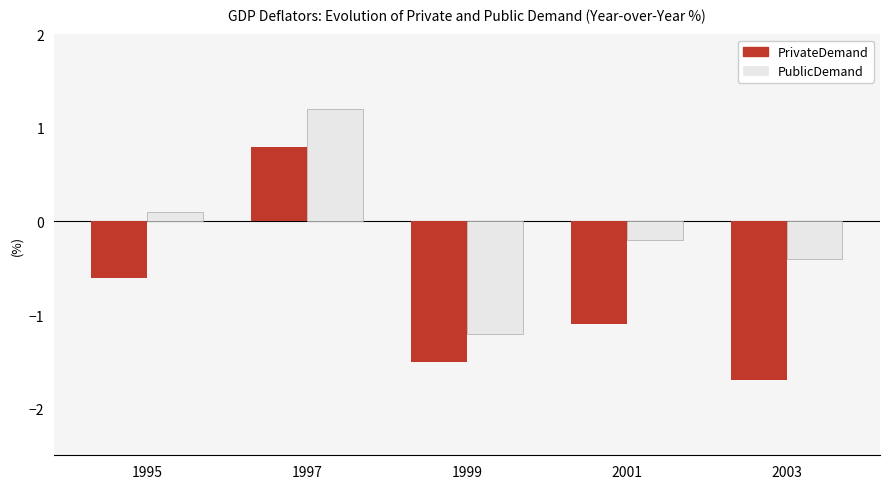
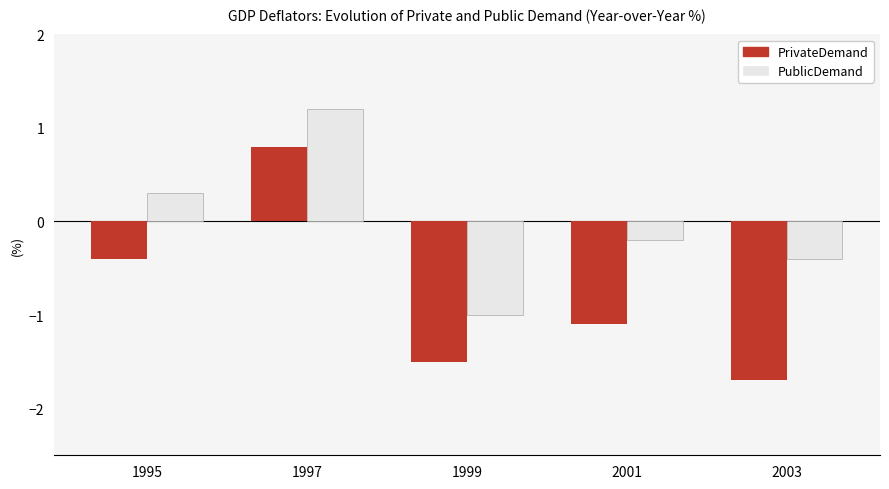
  {
    "PrivateDemand": {
-     "1995": -0.6,
+     "1995": -0.4,
      "1997": 0.8,
      "1999": -1.5,
      "2001": -1.1,
      "2003": -1.7
    },
    "PublicDemand": {
-     "1995": 0.1,
+     "1995": 0.3,
      "1997": 1.2,
-     "1999": -1.2,
+     "1999": -1.0,
      "2001": -0.2,
      "2003": -0.4
    }
  }
